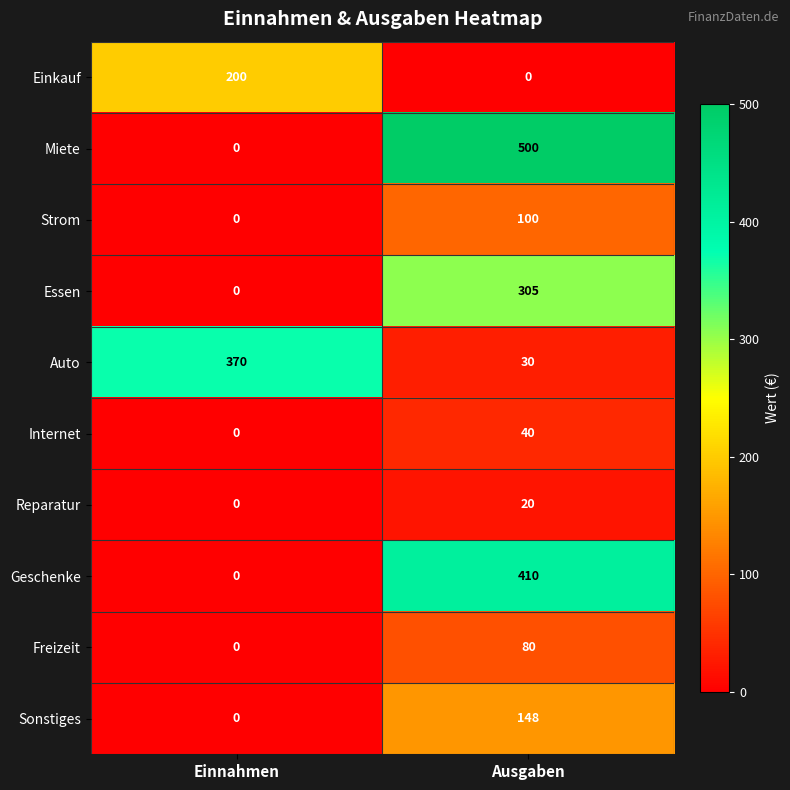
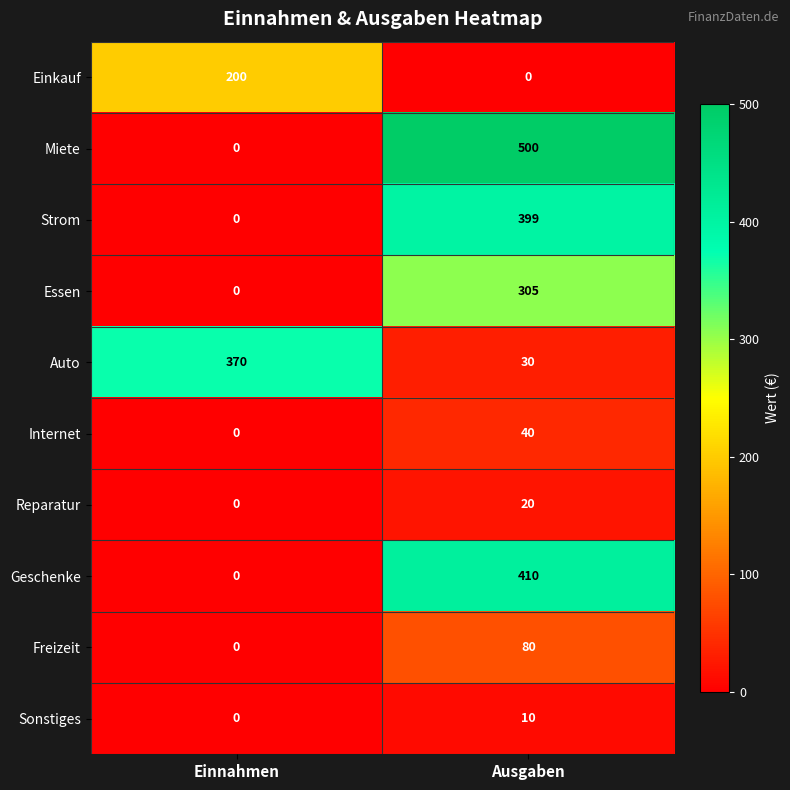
  {
    "Einkauf": {
      "Einnahmen": 200,
      "Ausgaben": 0
    },
    "Miete": {
      "Einnahmen": 0,
      "Ausgaben": 500
    },
    "Strom": {
      "Einnahmen": 0,
-     "Ausgaben": 100
+     "Ausgaben": 399
    },
    "Essen": {
      "Einnahmen": 0,
      "Ausgaben": 305
    },
    "Auto": {
      "Einnahmen": 370,
      "Ausgaben": 30
    },
    "Internet": {
      "Einnahmen": 0,
      "Ausgaben": 40
    },
    "Reparatur": {
      "Einnahmen": 0,
      "Ausgaben": 20
    },
    "Geschenke": {
      "Einnahmen": 0,
      "Ausgaben": 410
    },
    "Freizeit": {
      "Einnahmen": 0,
      "Ausgaben": 80
    },
    "Sonstiges": {
      "Einnahmen": 0,
-     "Ausgaben": 148
+     "Ausgaben": 10
    }
  }
